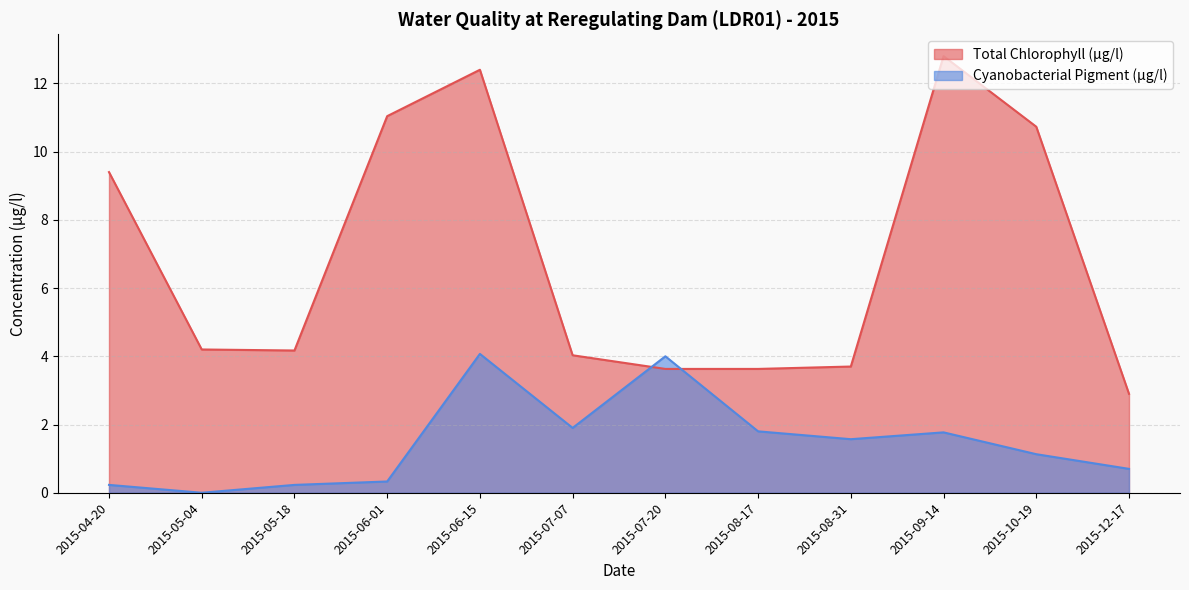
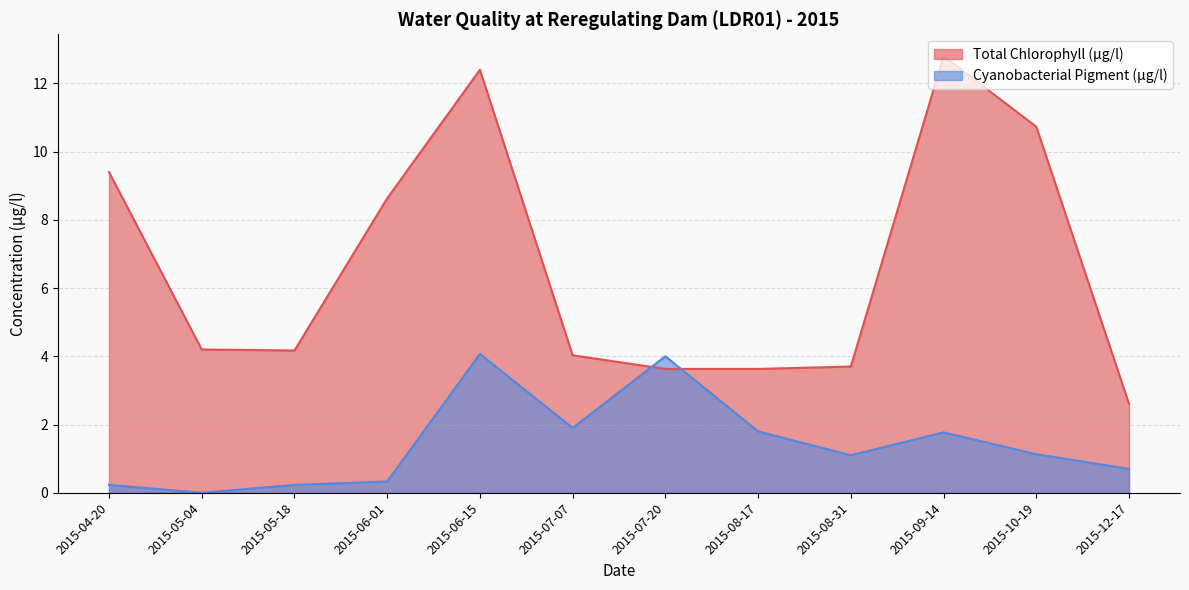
  {
    "Total Chlorophyll (µg/l)": {
      "2015-04-20": 9.4,
      "2015-05-04": 4.2,
      "2015-05-18": 4.2,
-     "2015-06-01": 11.0,
+     "2015-06-01": 8.6,
      "2015-06-15": 12.4,
      "2015-07-07": 4.0,
      "2015-07-20": 3.6,
      "2015-08-17": 3.6,
      "2015-08-31": 3.7,
      "2015-10-19": 10.7,
-     "2015-12-17": 2.9
+     "2015-12-17": 2.6
    },
    "Cyanobacterial Pigment (µg/l)": {
      "2015-04-20": 0.2,
      "2015-05-04": 0.0,
      "2015-05-18": 0.2,
      "2015-06-01": 0.3,
      "2015-06-15": 4.1,
      "2015-07-07": 1.9,
      "2015-07-20": 4.0,
      "2015-08-17": 1.8,
-     "2015-08-31": 1.6,
+     "2015-08-31": 1.1,
      "2015-09-14": 1.8,
      "2015-10-19": 1.1,
      "2015-12-17": 0.7
    }
  }
